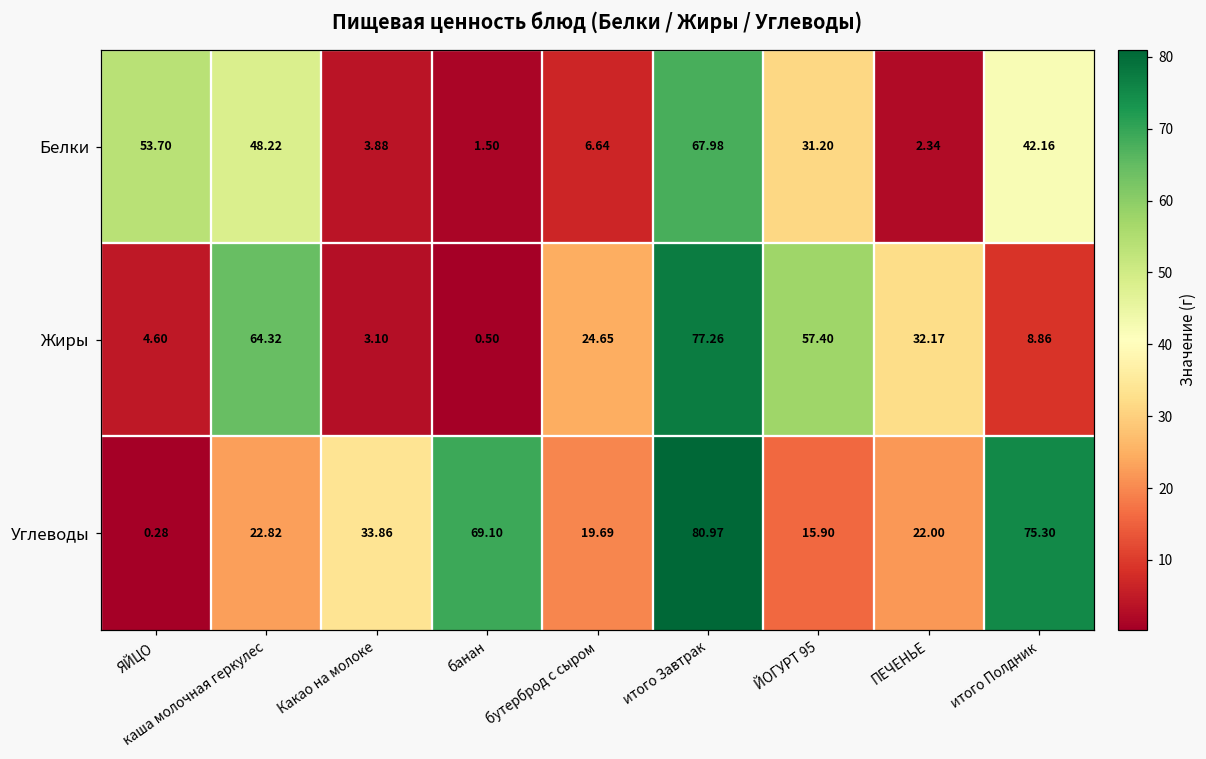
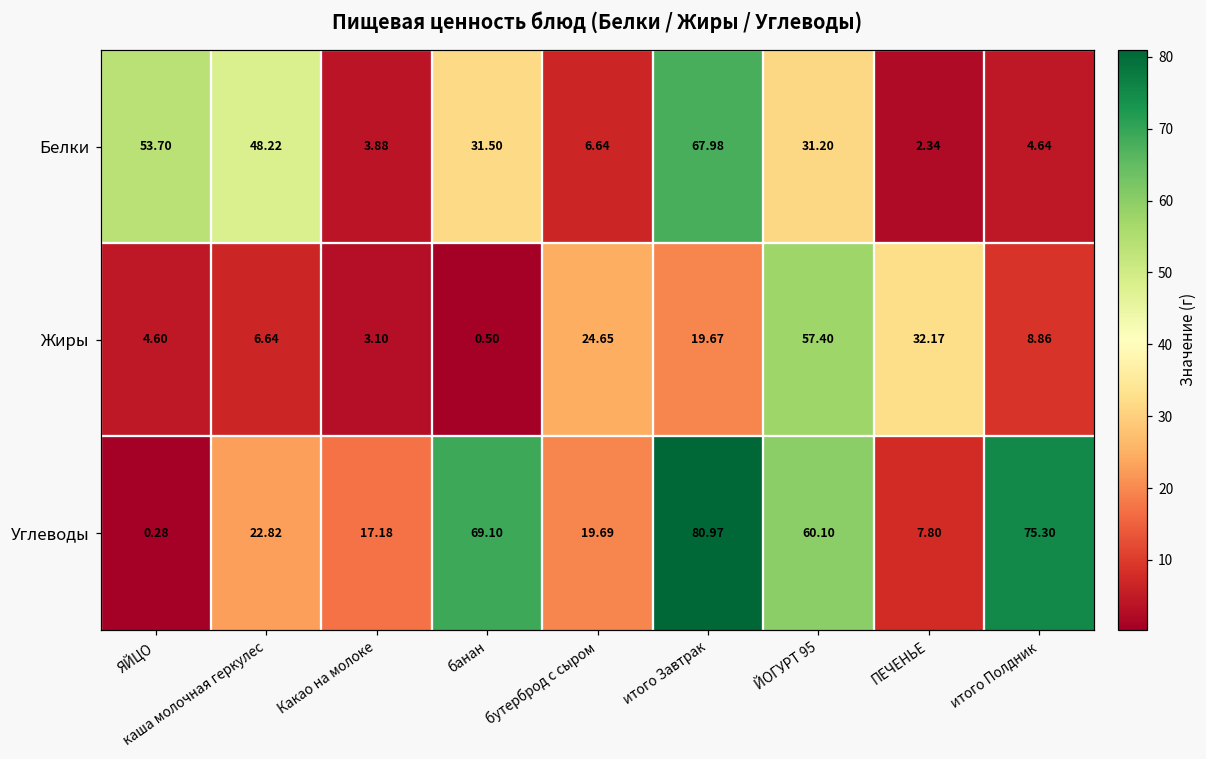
  {
    "Белки": {
      "ЯЙЦО": 53.70,
      "каша молочная геркулес": 48.22,
      "Какао на молоке": 3.88,
-     "банан": 1.50,
+     "банан": 31.50,
      "бутерброд с сыром": 6.64,
      "итого Завтрак": 67.98,
      "ЙОГУРТ 95": 31.20,
      "ПЕЧЕНЬЕ": 2.34,
-     "итого Полдник": 42.16
+     "итого Полдник": 4.64
    },
    "Жиры": {
      "ЯЙЦО": 4.60,
-     "каша молочная геркулес": 64.32,
+     "каша молочная геркулес": 6.64,
      "Какао на молоке": 3.10,
      "банан": 0.50,
      "бутерброд с сыром": 24.65,
-     "итого Завтрак": 77.26,
+     "итого Завтрак": 19.67,
      "ЙОГУРТ 95": 57.40,
      "ПЕЧЕНЬЕ": 32.17,
      "итого Полдник": 8.86
    },
    "Углеводы": {
      "ЯЙЦО": 0.28,
      "каша молочная геркулес": 22.82,
-     "Какао на молоке": 33.86,
+     "Какао на молоке": 17.18,
      "банан": 69.10,
      "бутерброд с сыром": 19.69,
      "итого Завтрак": 80.97,
-     "ЙОГУРТ 95": 15.90,
-     "ПЕЧЕНЬЕ": 22.00,
+     "ЙОГУРТ 95": 60.10,
+     "ПЕЧЕНЬЕ": 7.80,
      "итого Полдник": 75.30
    }
  }
